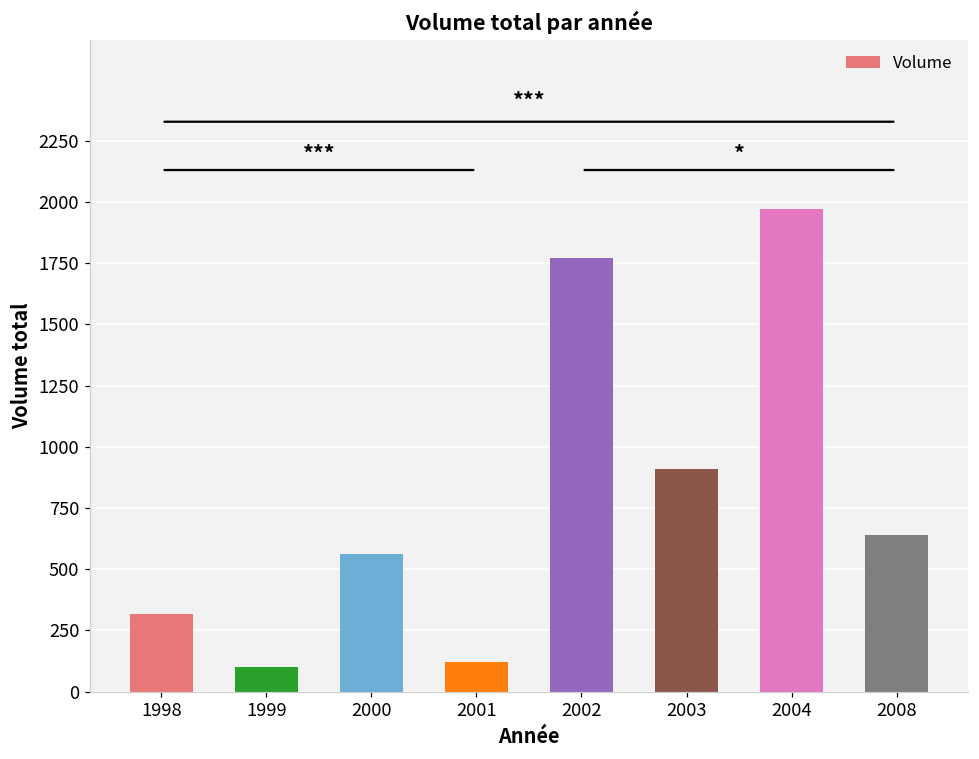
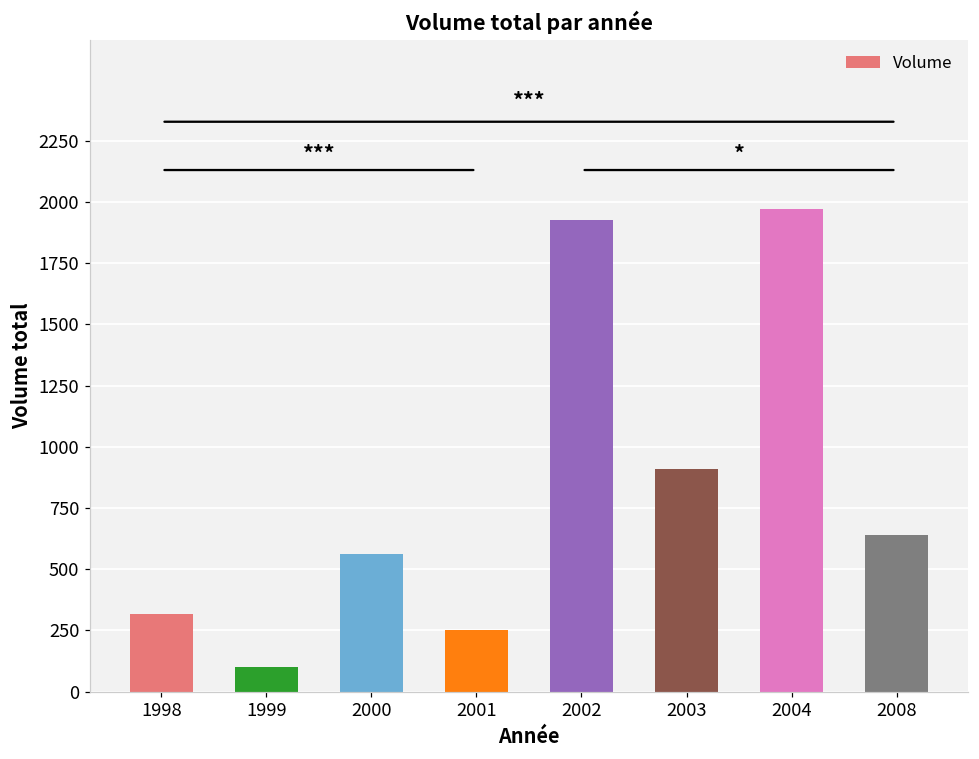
  {
    "1998": 320,
    "1999": 100,
    "2000": 560,
-   "2001": 120,
-   "2002": 1770,
+   "2001": 250,
+   "2002": 1930,
    "2003": 910,
    "2004": 1970,
    "2008": 640
  }
